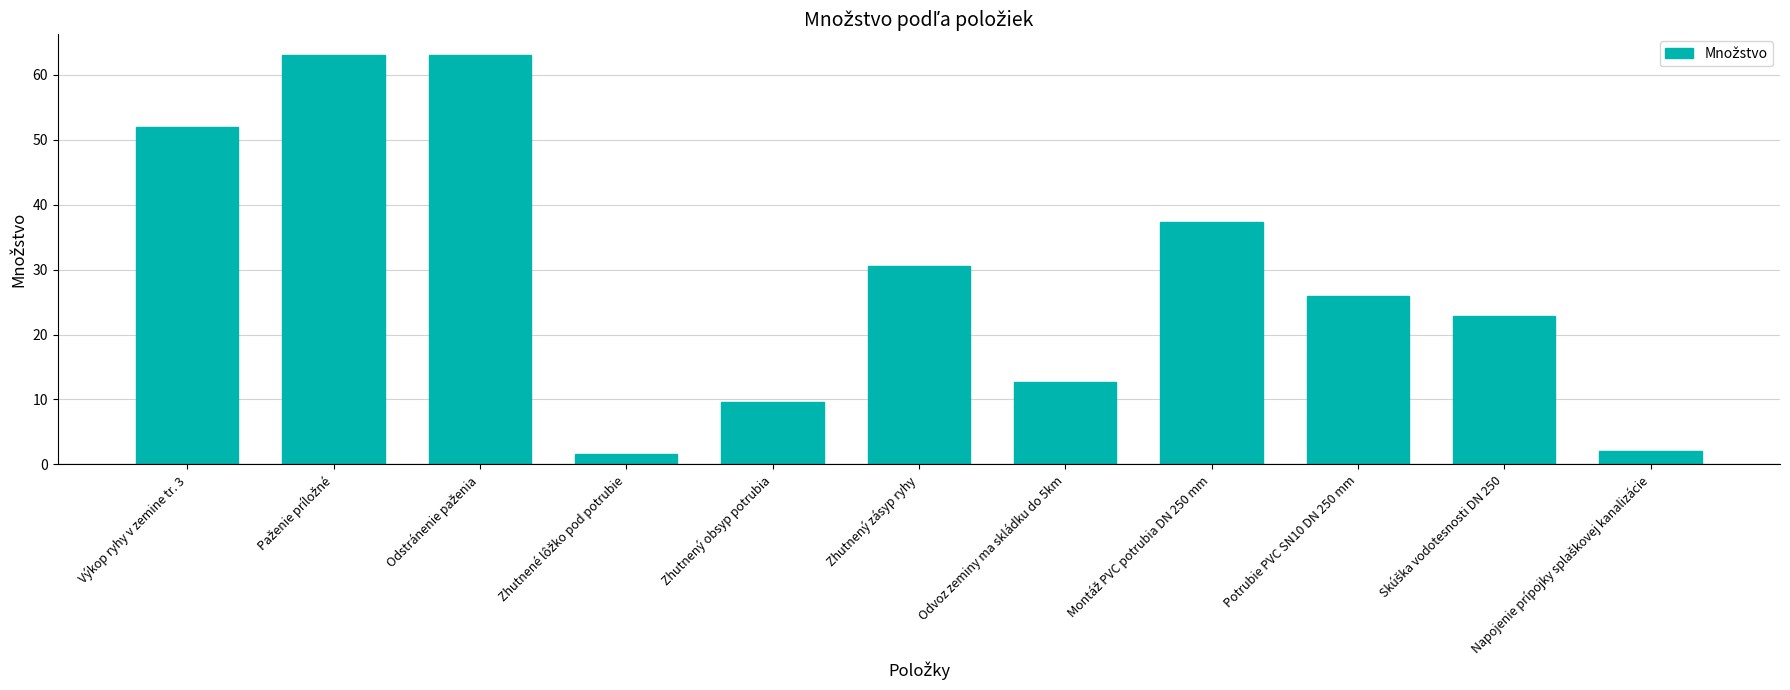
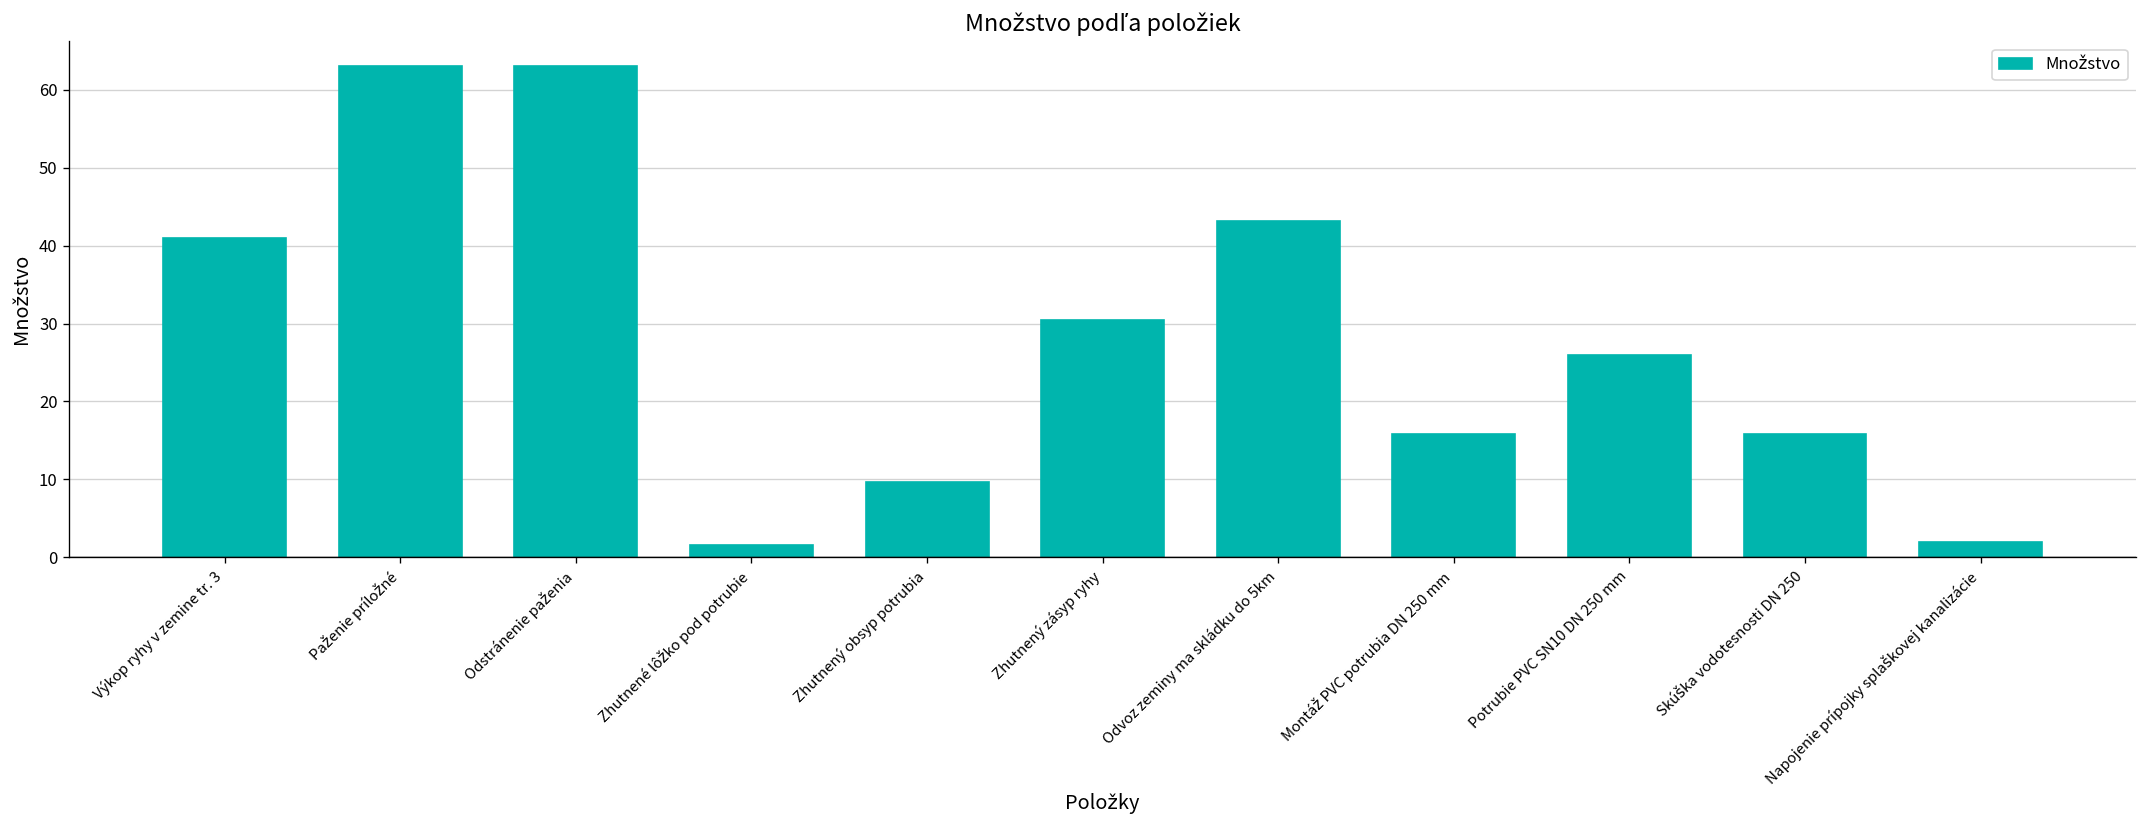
  {
-   "Výkop ryhy v zemine tr. 3": 52,
+   "Výkop ryhy v zemine tr. 3": 41,
    "Paženie príložné": 63,
    "Odstránenie paženia": 63,
    "Zhutnené lôžko pod potrubie": 2,
    "Zhutnený obsyp potrubia": 10,
    "Zhutnený zásyp ryhy": 31,
-   "Odvoz zeminy ma skládku do 5km": 13,
-   "Montáž PVC potrubia DN 250 mm": 37,
+   "Odvoz zeminy ma skládku do 5km": 43,
+   "Montáž PVC potrubia DN 250 mm": 16,
    "Potrubie PVC SN10 DN 250 mm": 26,
-   "Skúška vodotesnosti DN 250": 23,
+   "Skúška vodotesnosti DN 250": 16,
    "Napojenie prípojky splaškovej kanalizácie": 2
  }
